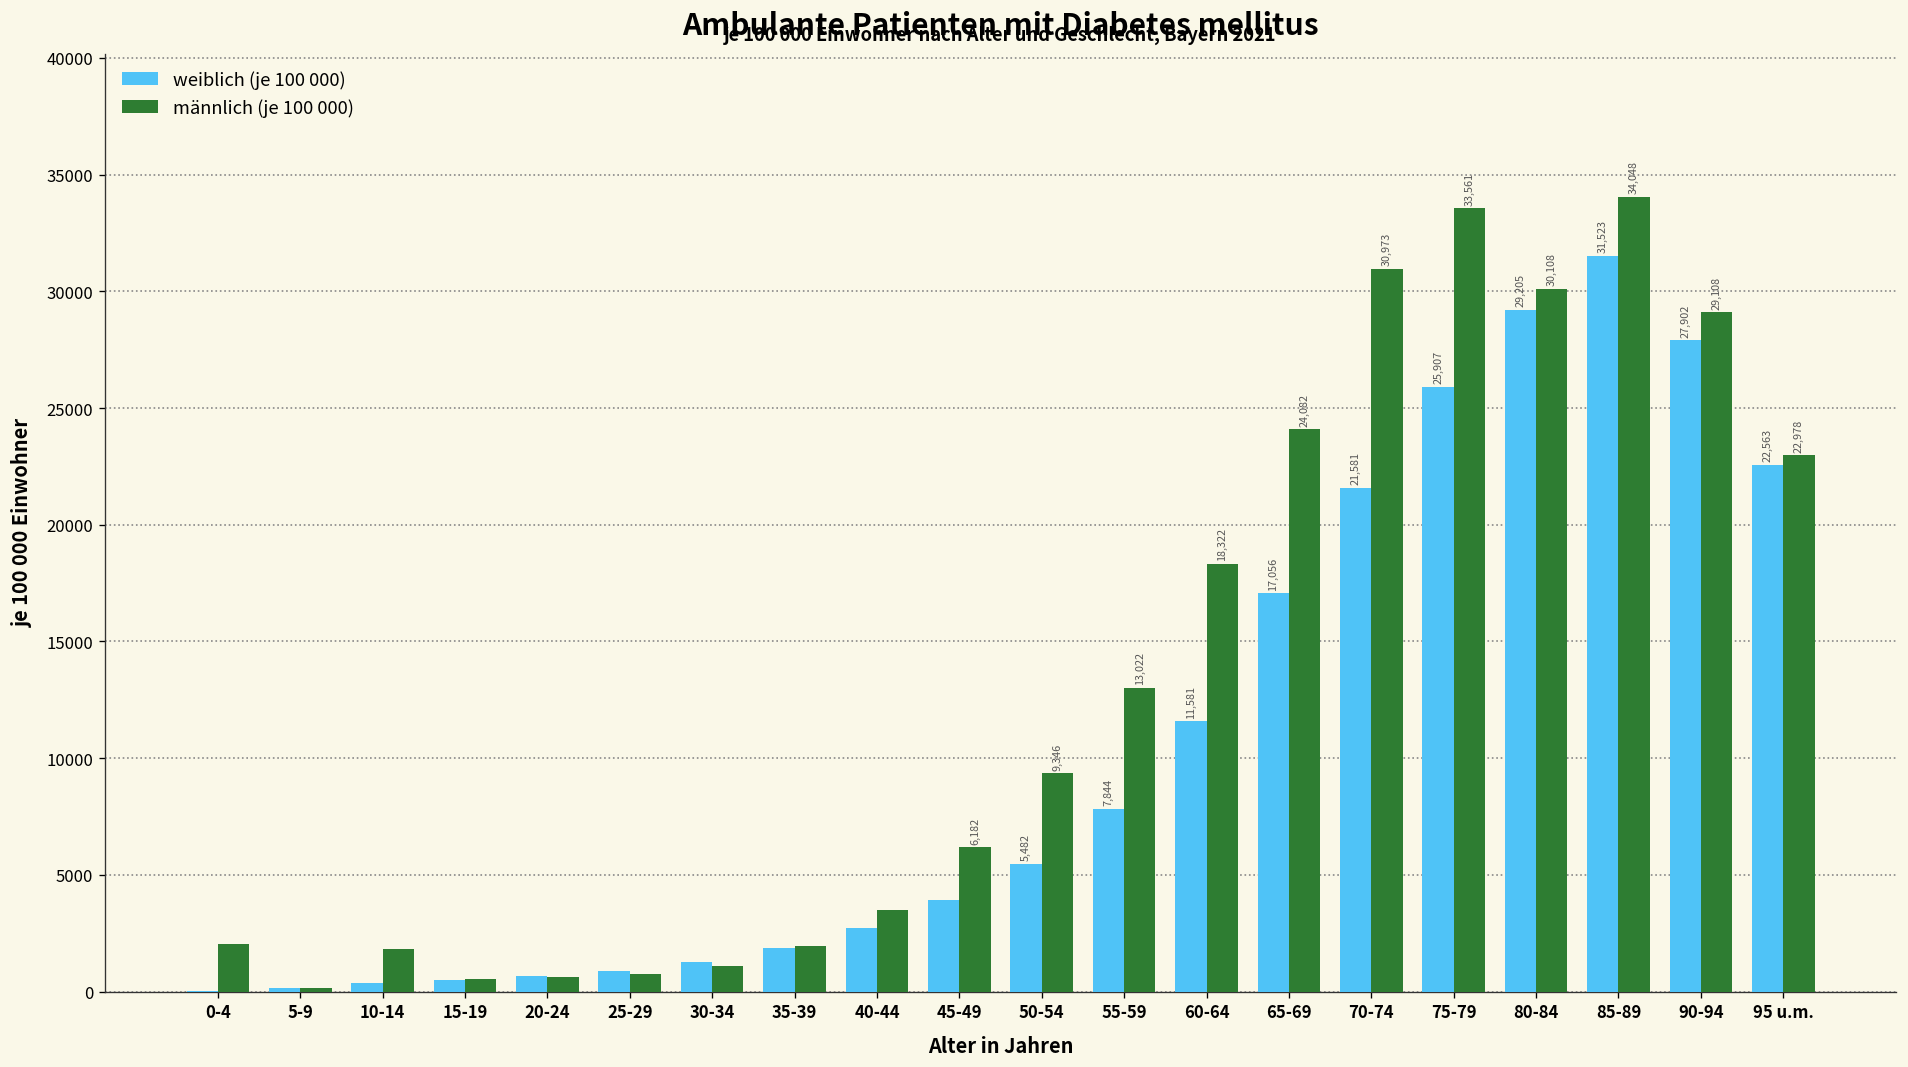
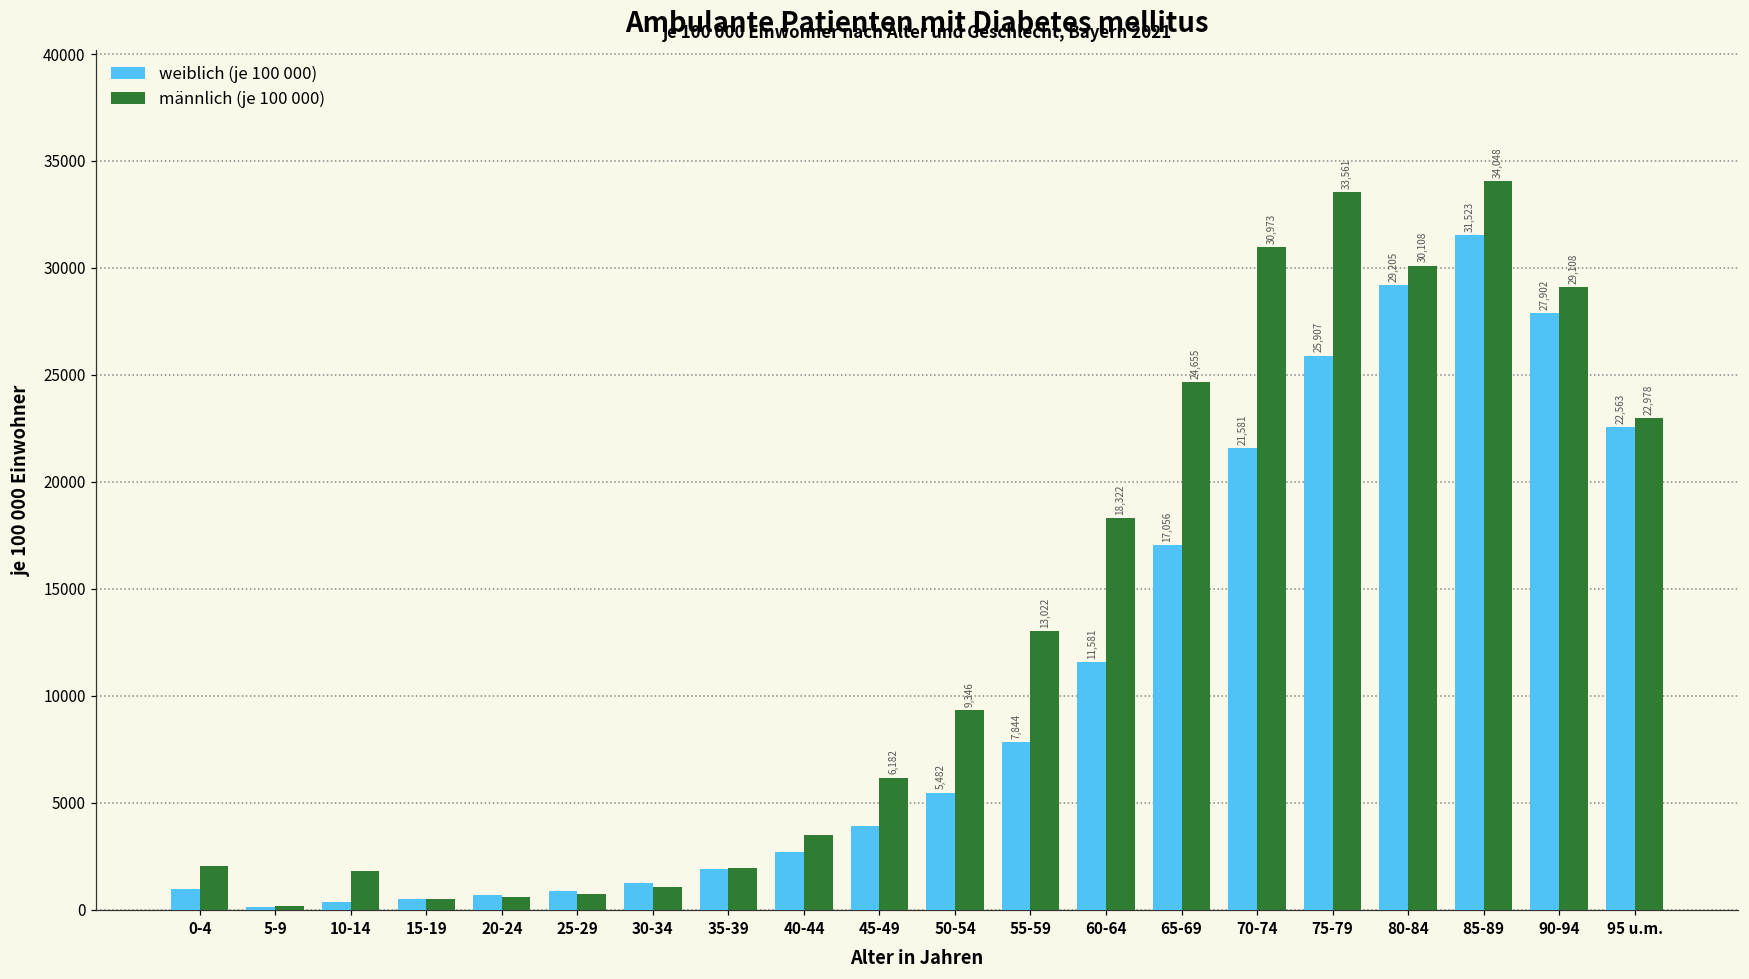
  {
    "weiblich (je 100 000)": {
-     "0-4": "0",
+     "0-4": "1000",
      "5-9": "200",
      "10-14": "400",
      "15-19": "500",
      "20-24": "700",
      "25-29": "900",
      "30-34": "1300",
      "35-39": "1900",
      "40-44": "2700",
      "45-49": "3900"
    },
    "männlich (je 100 000)": {
      "45-49": "6,182",
      "50-54": "9,346",
      "55-59": "13,022",
      "60-64": "18,322",
-     "65-69": "24,082",
+     "65-69": "24,655",
      "70-74": "30,973",
      "75-79": "33,561",
      "80-84": "30,108",
      "85-89": "34,048",
      "90-94": "29,108",
      "95 u.m.": "22,978"
    }
  }
